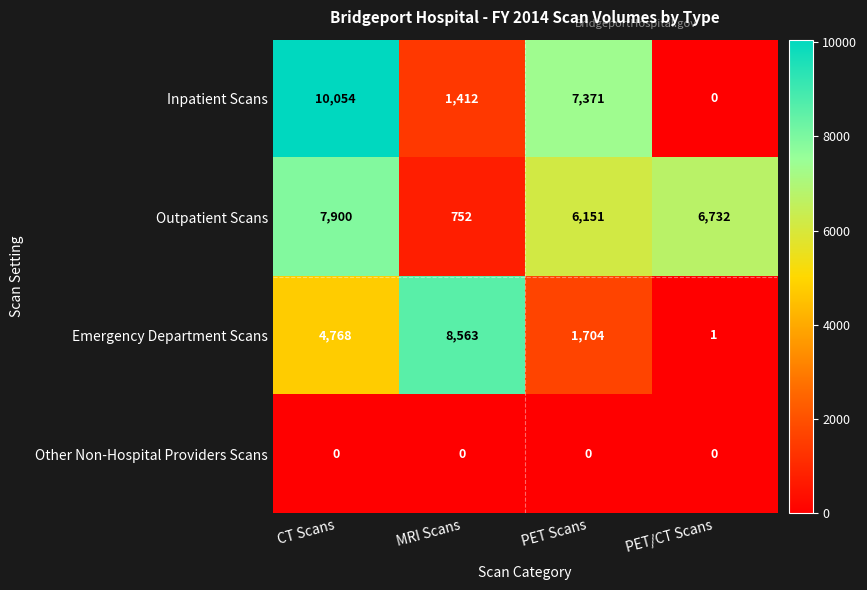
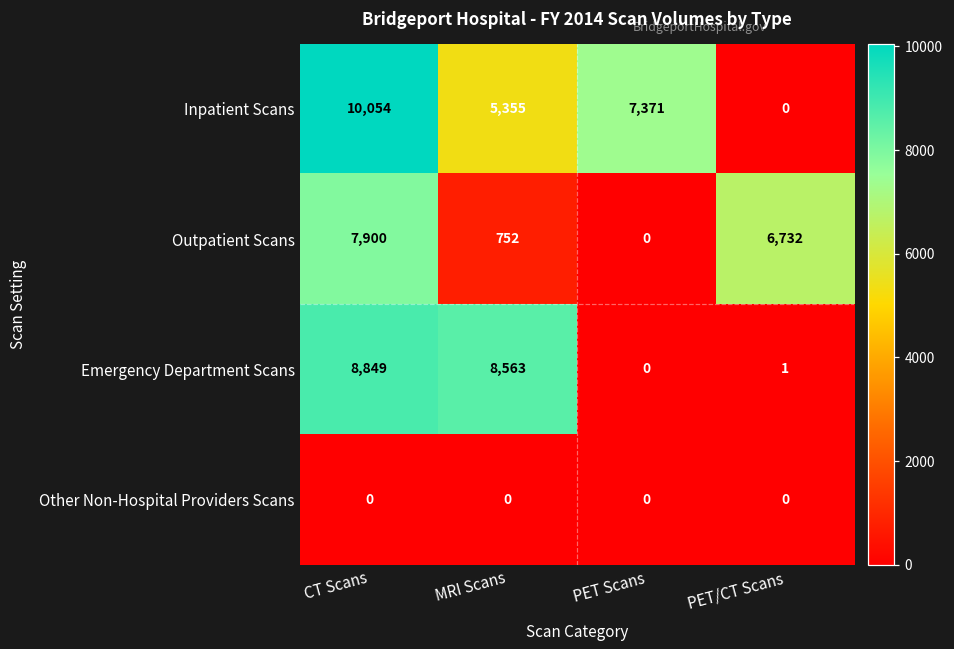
  {
    "Inpatient Scans": {
      "CT Scans": "10,054",
-     "MRI Scans": "1,412",
+     "MRI Scans": "5,355",
      "PET Scans": "7,371",
      "PET/CT Scans": "0"
    },
    "Outpatient Scans": {
      "CT Scans": "7,900",
      "MRI Scans": "752",
-     "PET Scans": "6,151",
+     "PET Scans": "0",
      "PET/CT Scans": "6,732"
    },
    "Emergency Department Scans": {
-     "CT Scans": "4,768",
+     "CT Scans": "8,849",
      "MRI Scans": "8,563",
-     "PET Scans": "1,704",
+     "PET Scans": "0",
      "PET/CT Scans": "1"
    },
    "Other Non-Hospital Providers Scans": {
      "CT Scans": "0",
      "MRI Scans": "0",
      "PET Scans": "0",
      "PET/CT Scans": "0"
    }
  }
